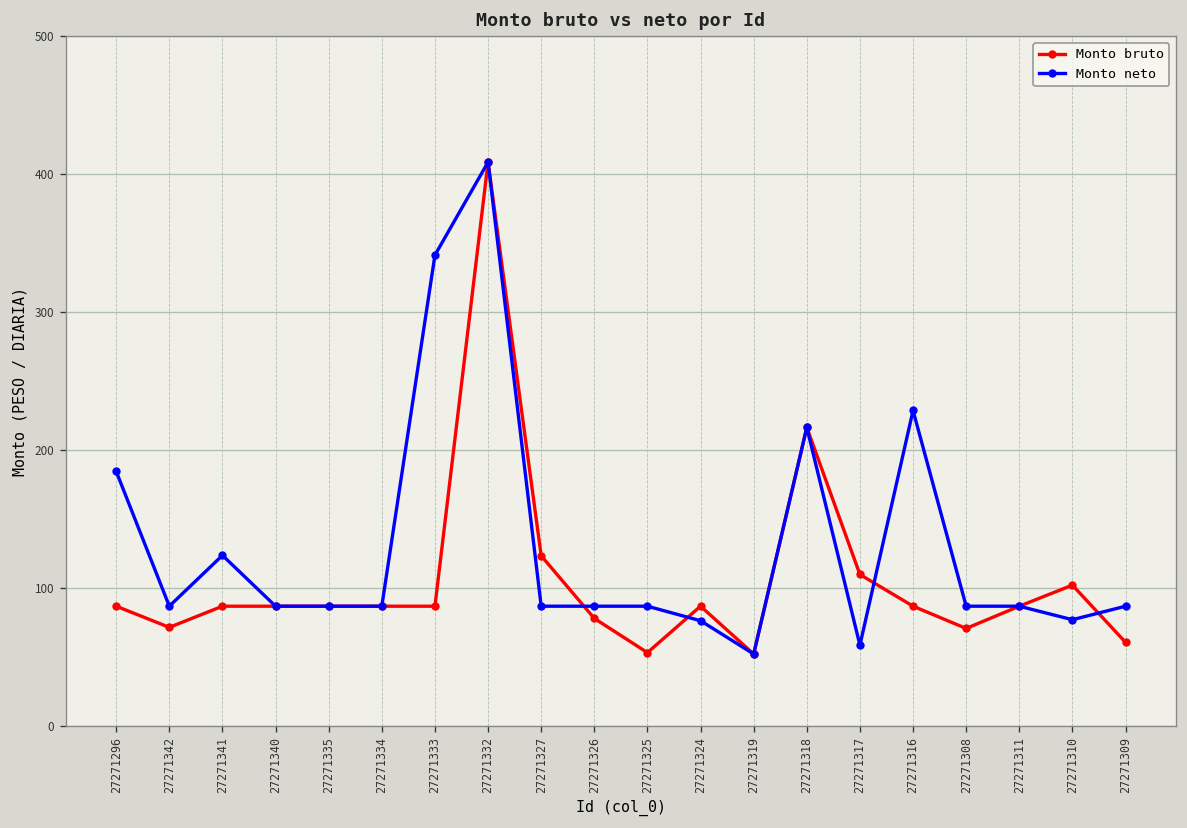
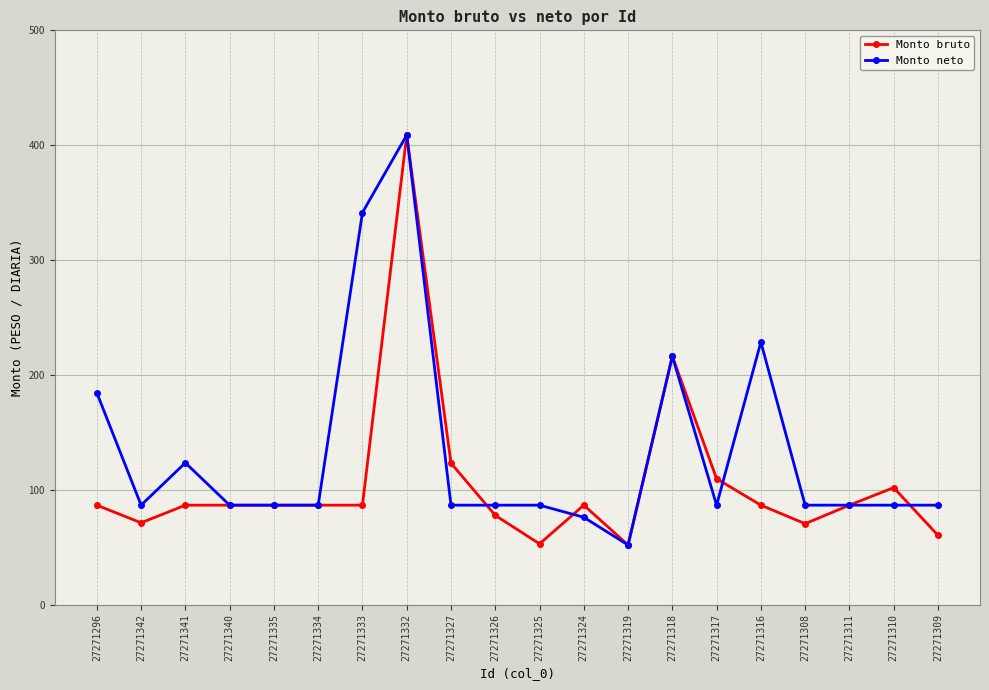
  {
    "Monto bruto": {
      "27271296": 87,
      "27271342": 71,
      "27271341": 87,
      "27271333": 87,
      "27271327": 123,
      "27271326": 78,
      "27271325": 53,
      "27271324": 87,
      "27271317": 110,
      "27271316": 87,
      "27271308": 71,
      "27271310": 102,
      "27271309": 60
    },
    "Monto neto": {
      "27271296": 184,
      "27271342": 87,
      "27271341": 124,
      "27271333": 341,
      "27271327": 87,
      "27271326": 87,
      "27271325": 87,
      "27271324": 76,
-     "27271317": 58,
+     "27271317": 87,
      "27271316": 229,
      "27271308": 87,
-     "27271310": 77,
+     "27271310": 87,
      "27271309": 87
    }
  }
